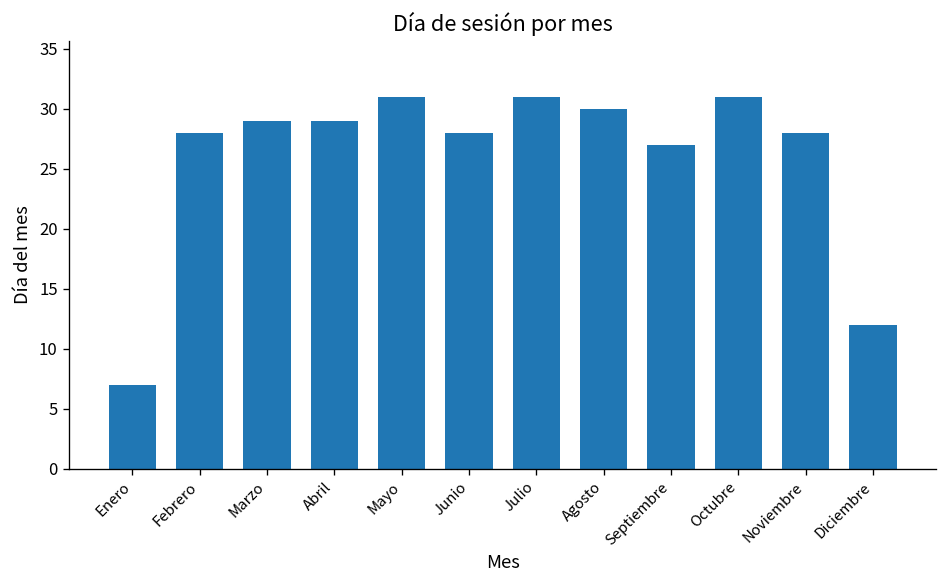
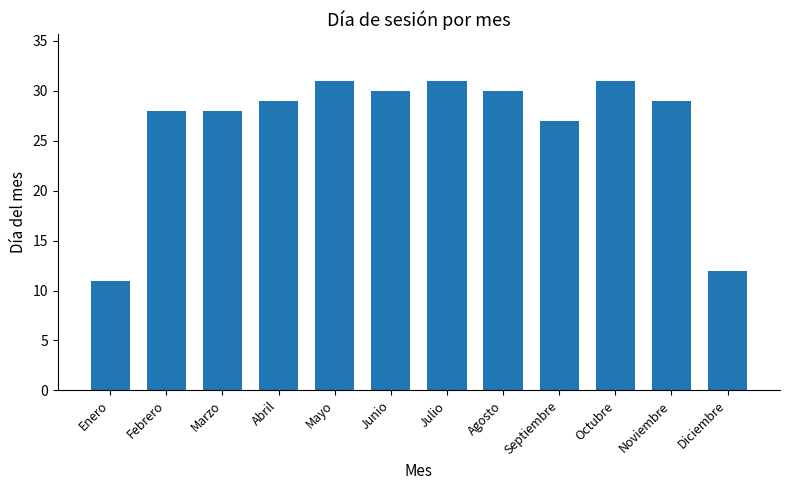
  {
-   "Enero": 7,
+   "Enero": 11,
    "Febrero": 28,
-   "Marzo": 29,
+   "Marzo": 28,
    "Abril": 29,
    "Mayo": 31,
-   "Junio": 28,
+   "Junio": 30,
    "Julio": 31,
    "Agosto": 30,
    "Septiembre": 27,
    "Octubre": 31,
-   "Noviembre": 28,
+   "Noviembre": 29,
    "Diciembre": 12
  }
